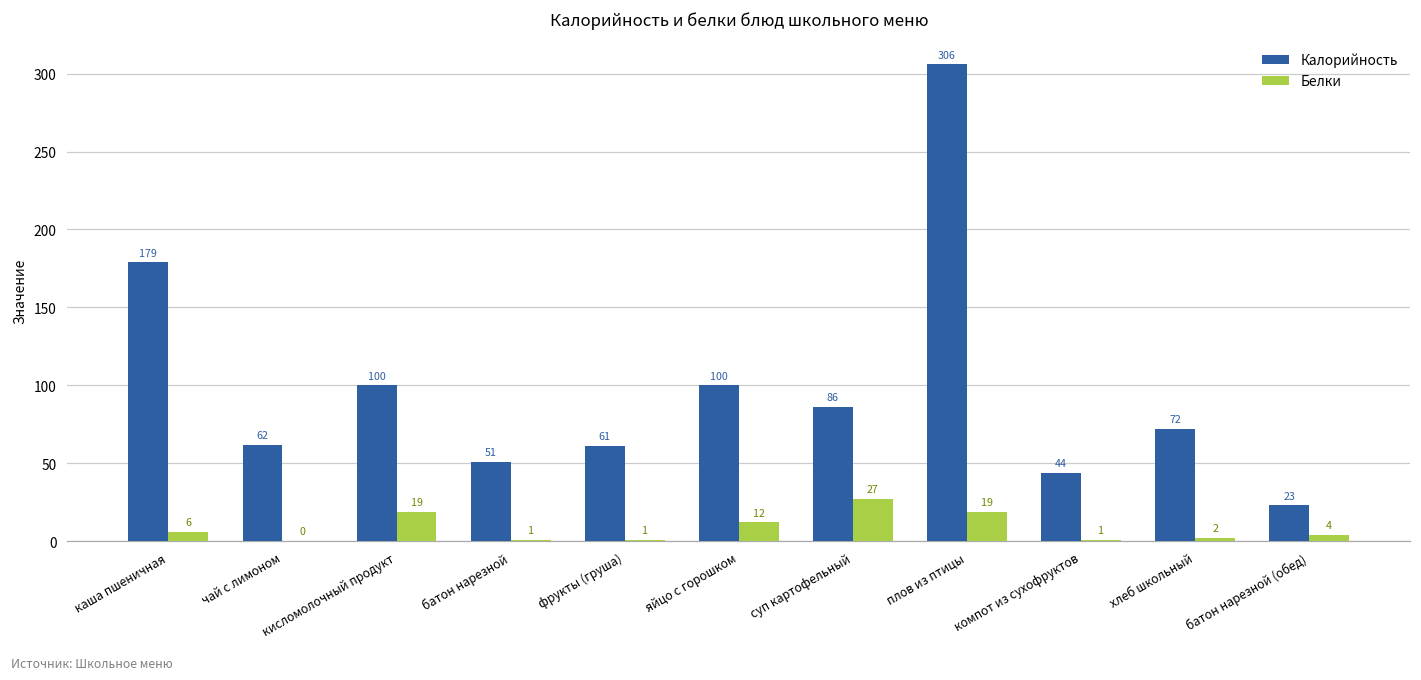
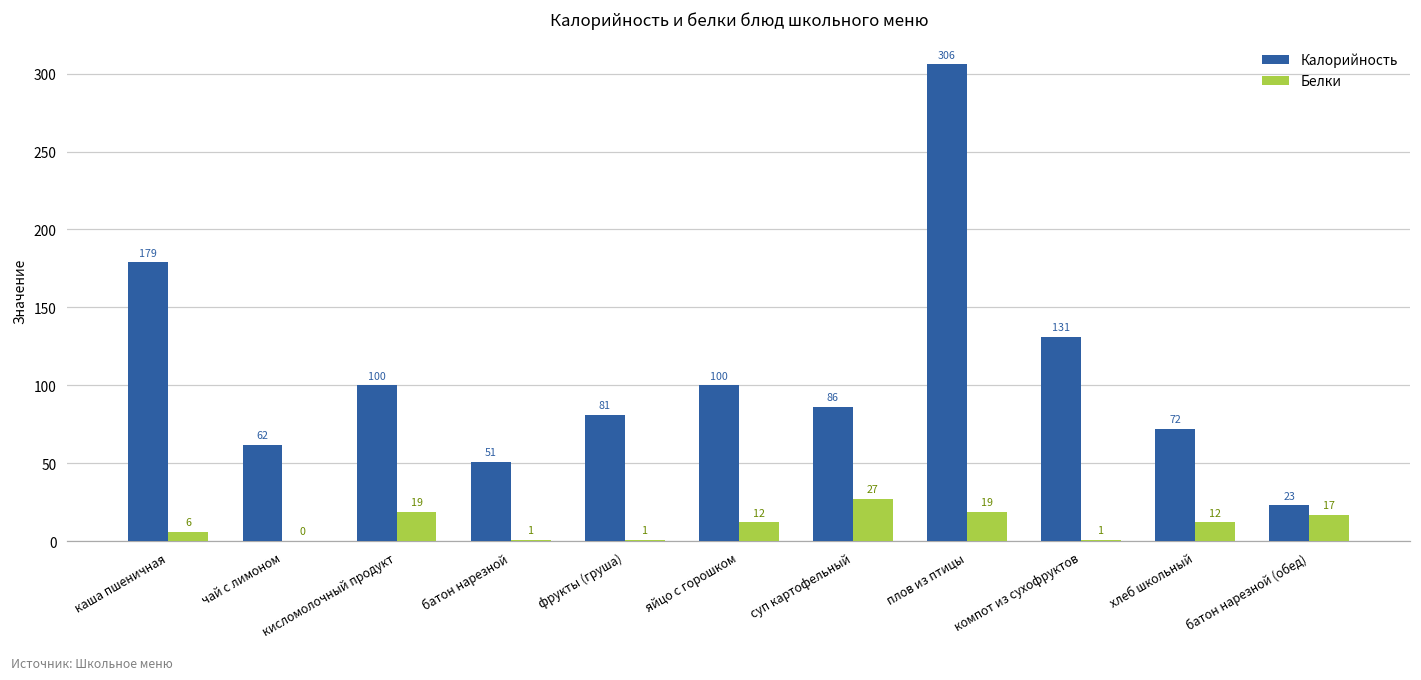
  {
    "Калорийность": {
      "каша пшеничная": 179,
      "чай с лимоном": 62,
      "кисломолочный продукт": 100,
      "батон нарезной": 51,
-     "фрукты (груша)": 61,
+     "фрукты (груша)": 81,
      "яйцо с горошком": 100,
      "суп картофельный": 86,
      "плов из птицы": 306,
-     "компот из сухофруктов": 44,
+     "компот из сухофруктов": 131,
      "хлеб школьный": 72,
      "батон нарезной (обед)": 23
    },
    "Белки": {
      "каша пшеничная": 6,
      "чай с лимоном": 0,
      "кисломолочный продукт": 19,
      "батон нарезной": 1,
      "фрукты (груша)": 1,
      "яйцо с горошком": 12,
      "суп картофельный": 27,
      "плов из птицы": 19,
      "компот из сухофруктов": 1,
-     "хлеб школьный": 2,
-     "батон нарезной (обед)": 4
+     "хлеб школьный": 12,
+     "батон нарезной (обед)": 17
    }
  }
